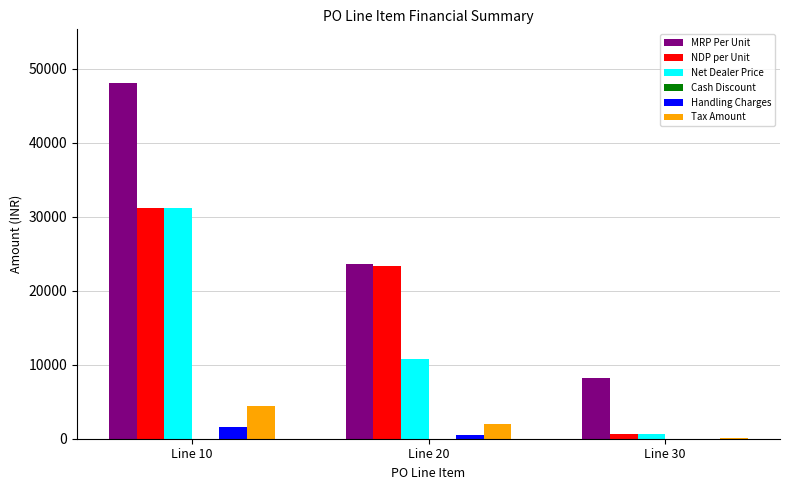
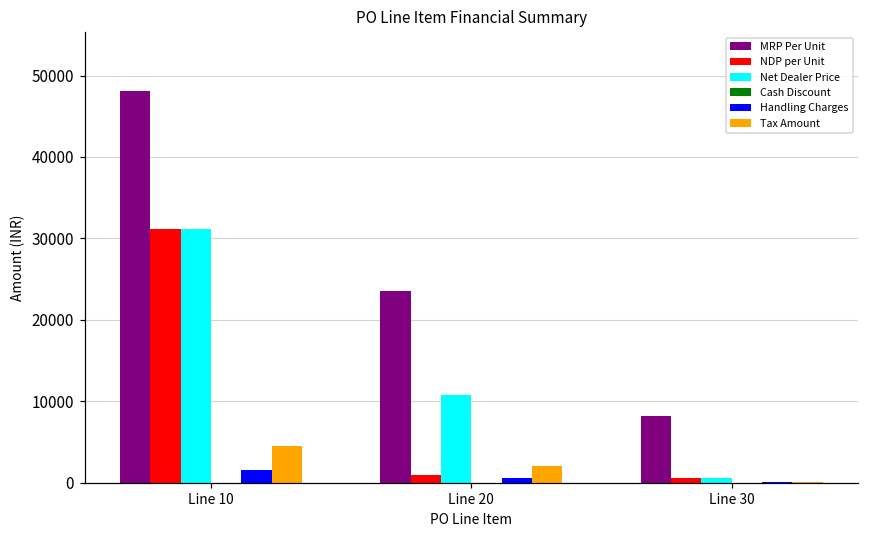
  {
    "MRP Per Unit": {
      "Line 10": 48000,
      "Line 20": 24000,
      "Line 30": 8000
    },
    "NDP per Unit": {
      "Line 10": 31000,
-     "Line 20": 23000,
+     "Line 20": 1000,
      "Line 30": 1000
    },
    "Net Dealer Price": {
      "Line 10": 31000,
      "Line 20": 11000,
      "Line 30": 1000
    },
    "Cash Discount": {
      "Line 10": 0,
      "Line 20": 0,
      "Line 30": 0
    },
    "Handling Charges": {
      "Line 10": 2000,
      "Line 20": 1000
    },
    "Tax Amount": {
      "Line 10": 4000,
      "Line 20": 2000
    }
  }
